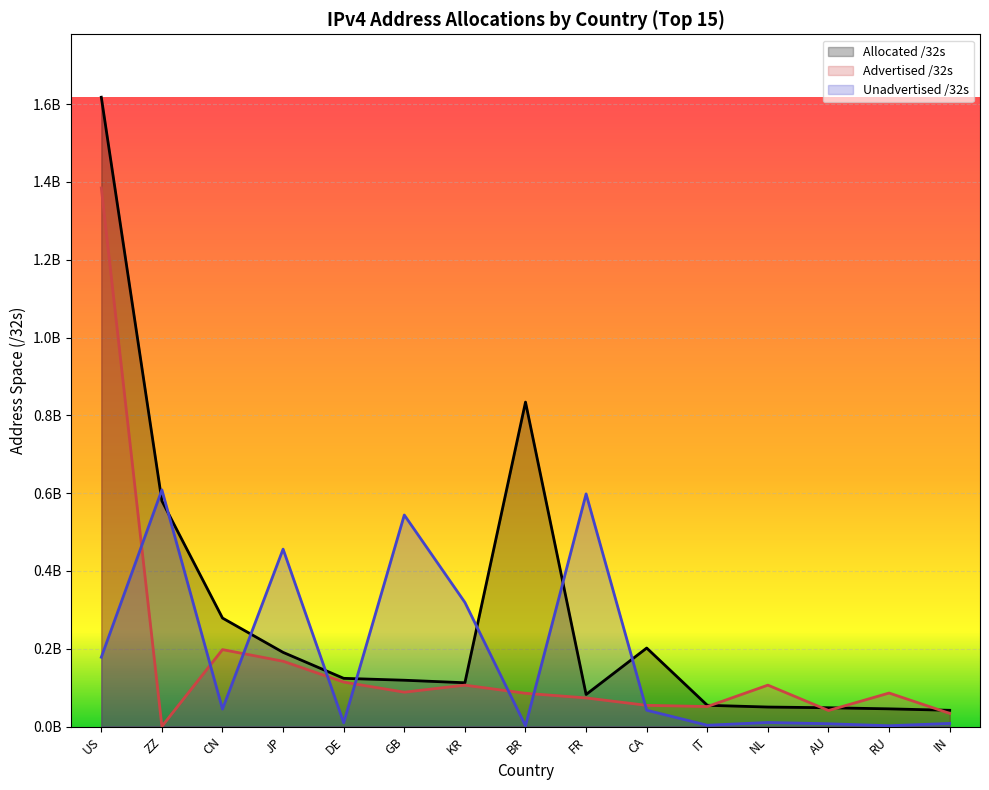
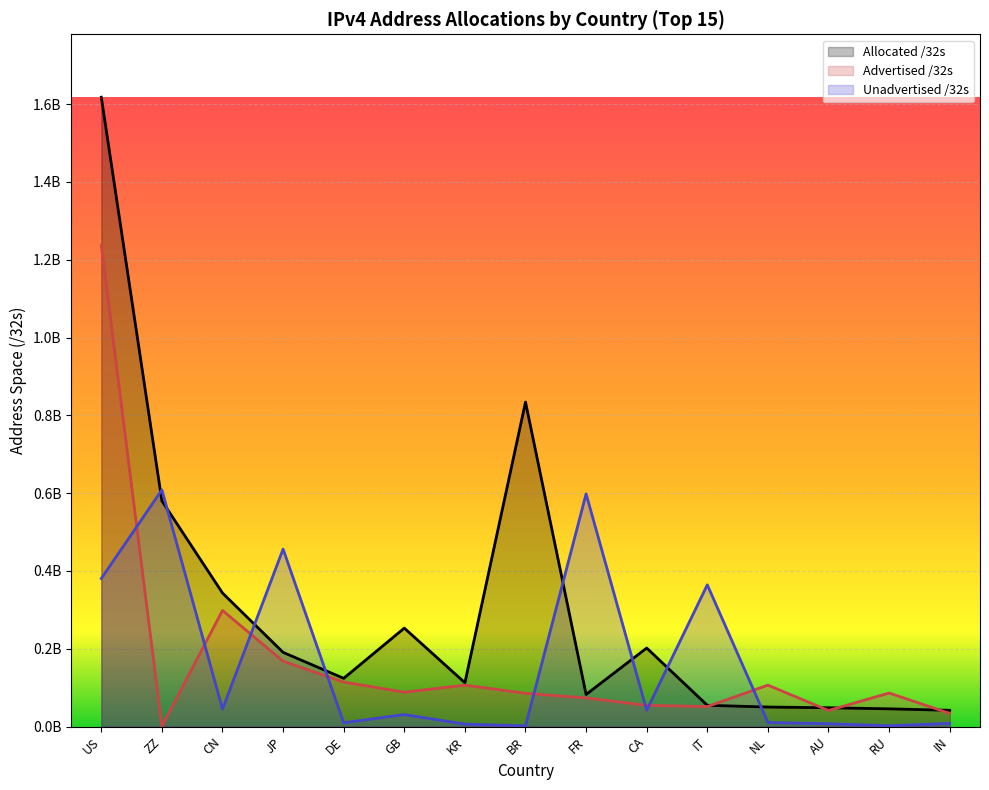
  {
    "Allocated /32s": {
      "US": 1620000000,
      "ZZ": 580000000,
-     "CN": 280000000,
+     "CN": 340000000,
      "JP": 190000000,
      "DE": 120000000,
-     "GB": 120000000,
+     "GB": 250000000,
      "BR": 830000000,
      "FR": 80000000,
      "CA": 200000000,
      "NL": 50000000,
      "AU": 50000000,
      "RU": 50000000,
      "IN": 40000000
    },
    "Advertised /32s": {
-     "US": 1380000000,
+     "US": 1240000000,
      "ZZ": 0,
-     "CN": 200000000,
+     "CN": 300000000,
      "JP": 170000000,
      "DE": 110000000,
      "GB": 90000000,
      "BR": 90000000,
      "FR": 70000000,
      "CA": 50000000,
      "NL": 110000000,
      "AU": 40000000,
      "RU": 90000000,
      "IN": 30000000
    },
    "Unadvertised /32s": {
-     "US": 180000000,
+     "US": 380000000,
      "ZZ": 610000000,
      "CN": 40000000,
      "JP": 460000000,
      "DE": 10000000,
-     "GB": 540000000,
-     "KR": 320000000,
+     "GB": 30000000,
+     "KR": 10000000,
      "BR": 0,
      "FR": 600000000,
      "CA": 40000000,
-     "IT": 0,
+     "IT": 360000000,
      "NL": 10000000,
      "AU": 10000000,
      "RU": 0,
      "IN": 10000000
    }
  }
